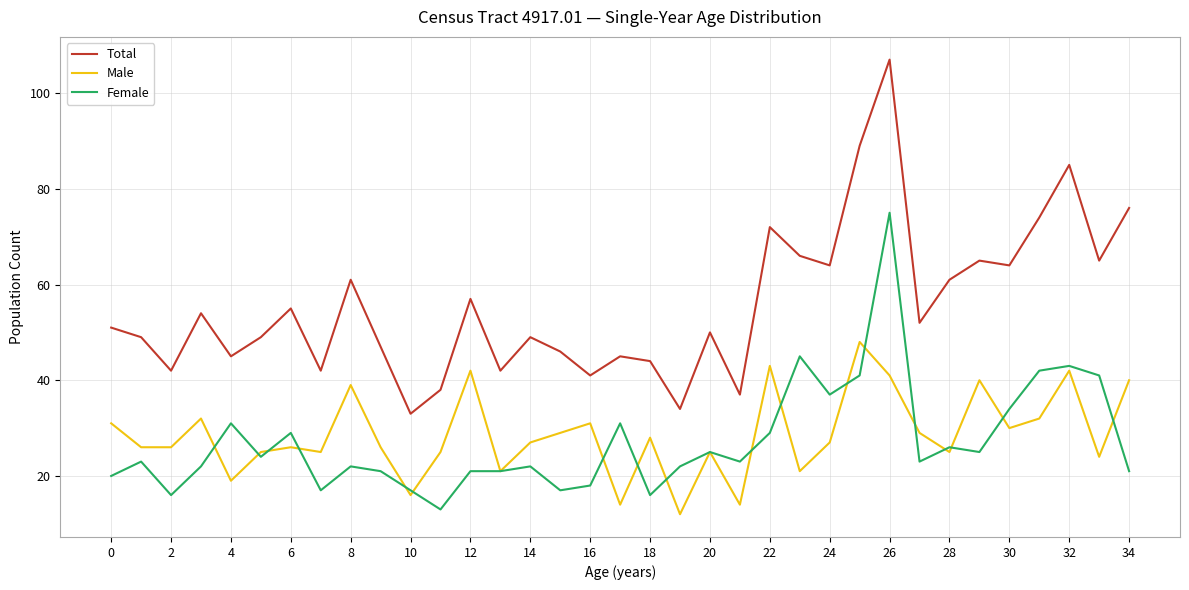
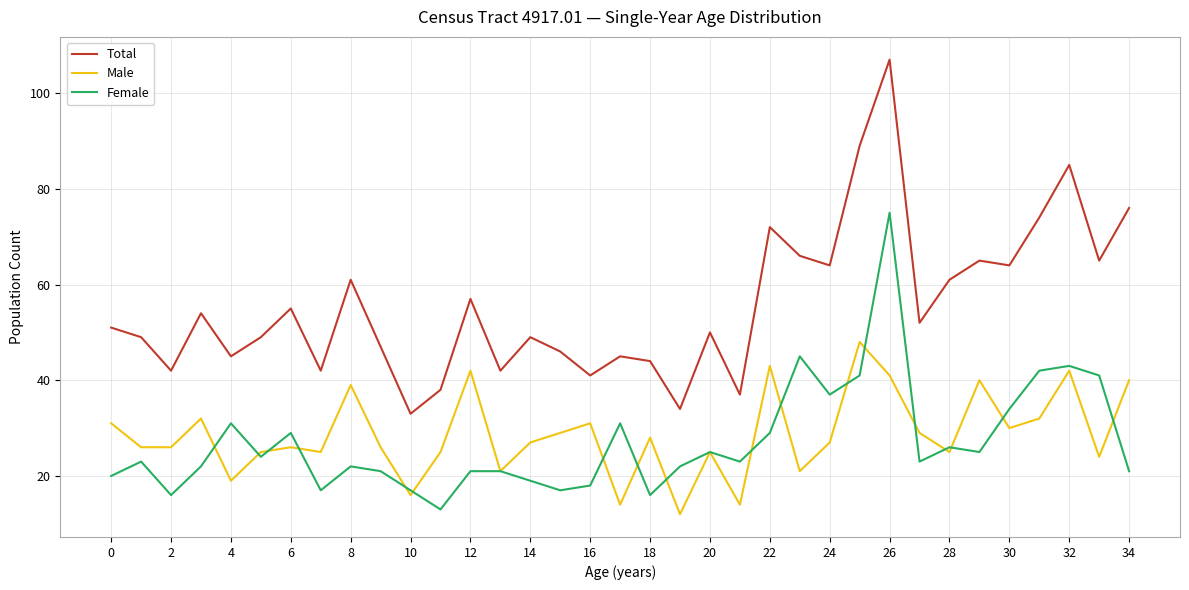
  {
    "Total": {
      "0": 51,
      "2": 42,
      "4": 45,
      "6": 55,
      "8": 61,
      "10": 33,
      "12": 57,
      "14": 49,
      "16": 41,
      "18": 44,
      "20": 50,
      "22": 72,
      "24": 64,
      "26": 107,
      "28": 61,
      "30": 64,
      "32": 85,
      "34": 76
    },
    "Male": {
      "0": 31,
      "2": 26,
      "4": 19,
      "6": 26,
      "8": 39,
      "10": 16,
      "12": 42,
      "14": 27,
      "16": 31,
      "18": 28,
      "22": 43,
      "24": 27,
      "26": 41,
      "28": 25,
      "30": 30,
      "32": 42,
      "34": 40
    },
    "Female": {
      "0": 20,
      "2": 16,
      "4": 31,
      "6": 29,
      "8": 22,
      "10": 17,
      "12": 21,
-     "14": 22,
+     "14": 19,
      "16": 18,
      "18": 16,
      "22": 29,
      "24": 37,
      "26": 75,
      "28": 26,
      "30": 34,
      "32": 43,
      "34": 21
    }
  }
